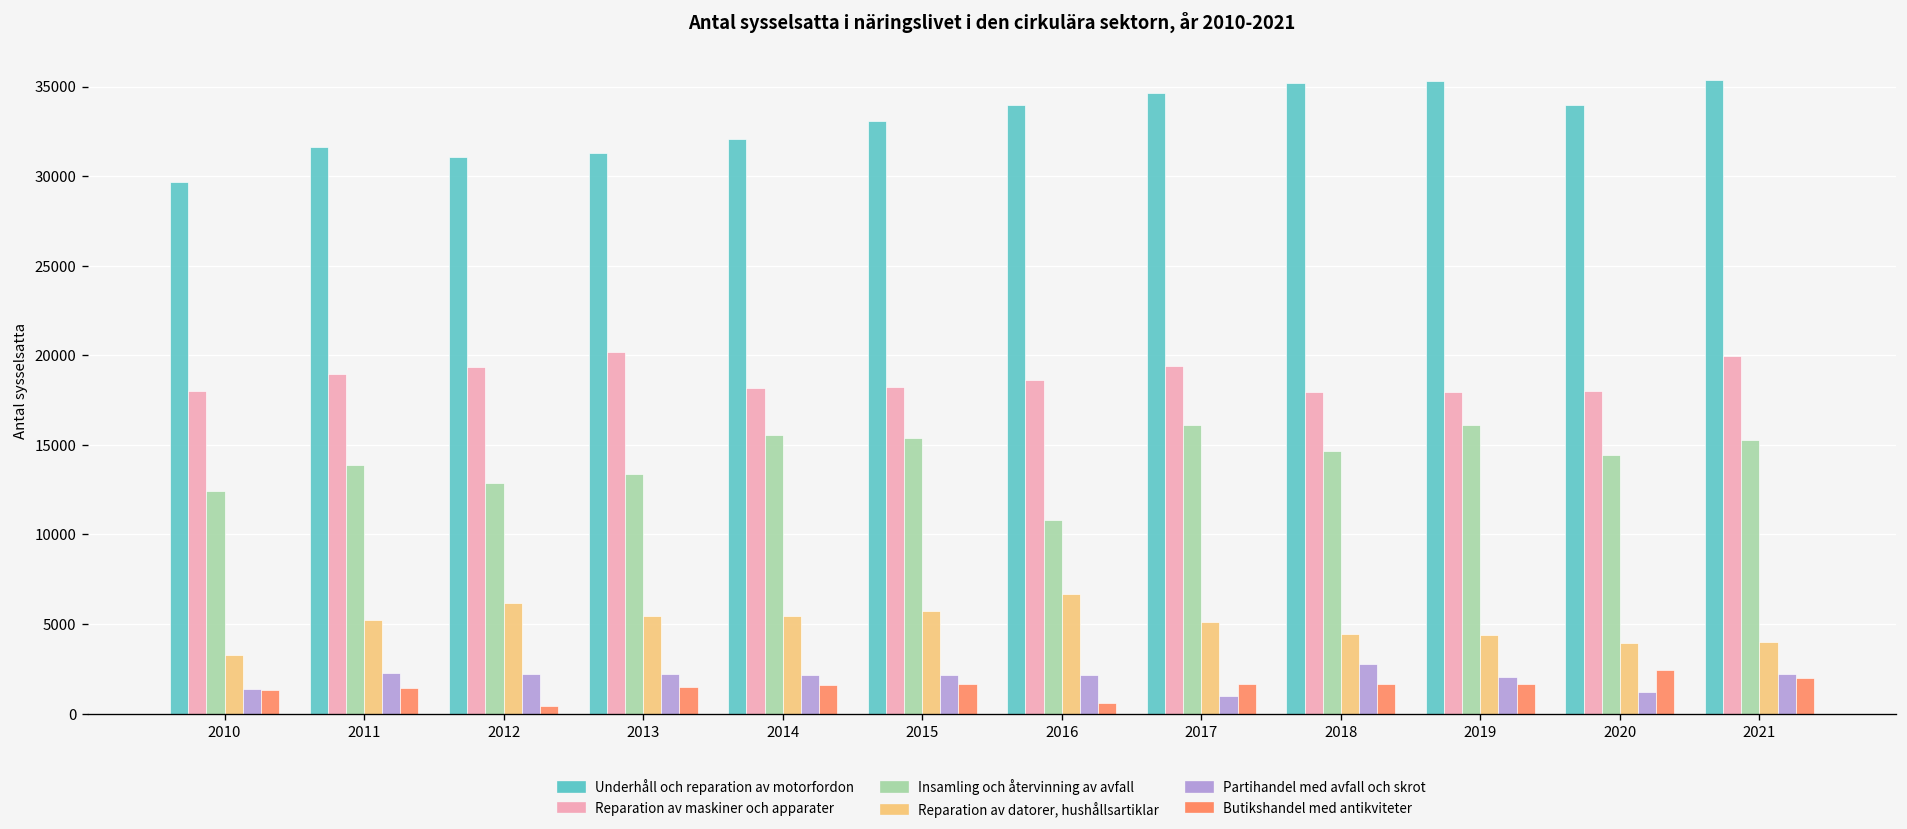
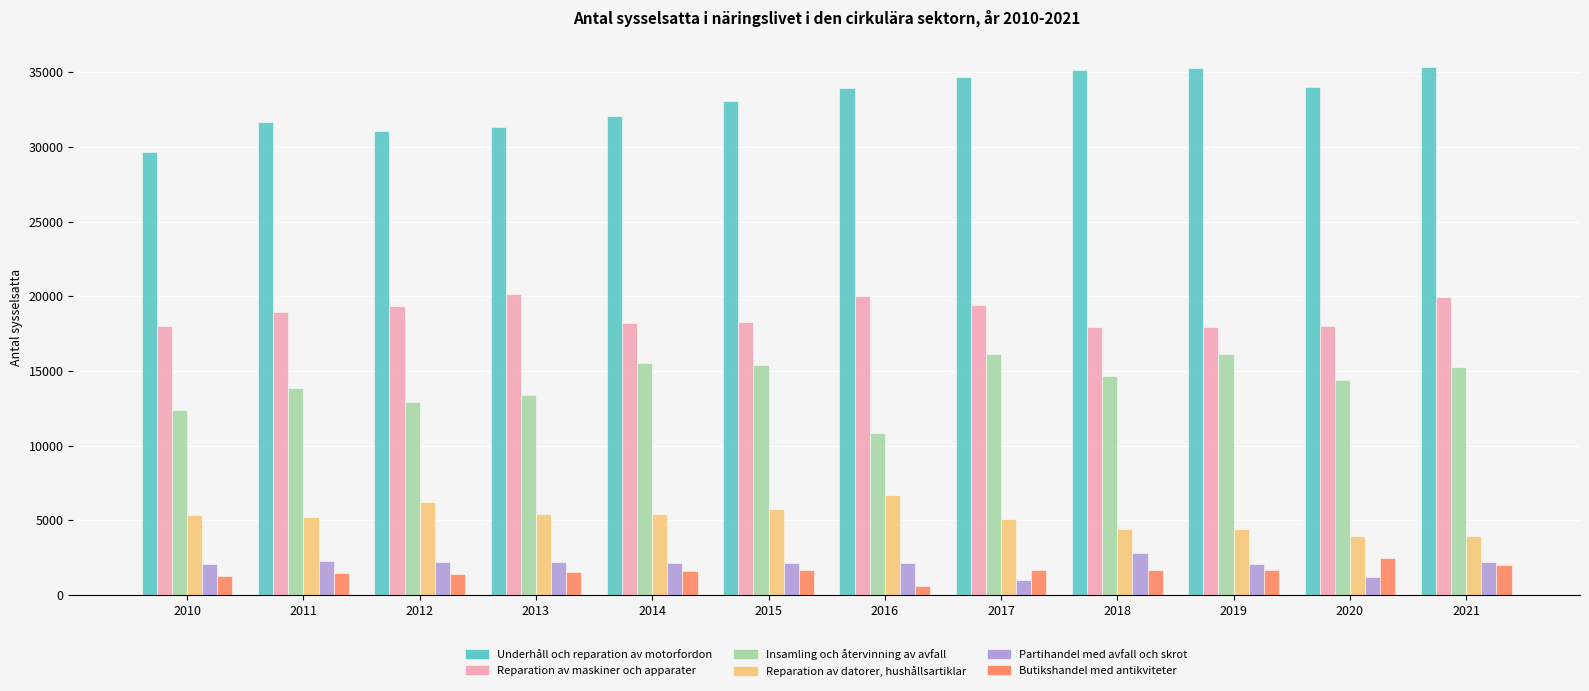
  {
    "Underhåll och reparation av motorfordon": {
      "2010": 29700,
      "2011": 31600,
      "2012": 31100,
      "2013": 31300,
      "2014": 32100,
      "2015": 33100,
      "2016": 34000,
      "2017": 34700,
      "2018": 35200,
      "2019": 35300,
      "2020": 34000,
      "2021": 35400
    },
    "Reparation av maskiner och apparater": {
      "2010": 18000,
      "2011": 19000,
      "2012": 19400,
      "2013": 20200,
      "2014": 18200,
      "2015": 18200,
-     "2016": 18600,
+     "2016": 20000,
      "2017": 19400,
      "2018": 18000,
      "2019": 18000,
      "2020": 18000,
      "2021": 19900
    },
    "Insamling och återvinning av avfall": {
      "2010": 12400,
      "2011": 13900,
      "2012": 12900,
      "2013": 13400,
      "2014": 15500,
      "2015": 15400,
      "2016": 10800,
      "2017": 16100,
      "2018": 14700,
      "2019": 16100,
      "2020": 14400,
      "2021": 15300
    },
    "Reparation av datorer, hushållsartiklar": {
-     "2010": 3300,
+     "2010": 5300,
      "2011": 5200,
      "2012": 6200,
      "2013": 5400,
      "2014": 5400,
      "2015": 5700,
      "2016": 6700,
      "2017": 5100,
      "2018": 4400,
      "2019": 4400,
      "2020": 4000,
      "2021": 4000
    },
    "Partihandel med avfall och skrot": {
-     "2010": 1400,
+     "2010": 2100,
      "2011": 2300,
      "2012": 2200,
      "2013": 2200,
      "2014": 2100,
      "2015": 2200,
      "2016": 2200,
      "2017": 1000,
      "2018": 2800,
      "2019": 2000,
      "2020": 1200,
      "2021": 2200
    },
    "Butikshandel med antikviteter": {
      "2010": 1300,
      "2011": 1400,
-     "2012": 400,
+     "2012": 1400,
      "2013": 1500,
      "2014": 1600,
      "2015": 1600,
      "2016": 600,
      "2017": 1600,
      "2018": 1700,
      "2019": 1700,
      "2020": 2400,
      "2021": 2000
    }
  }
